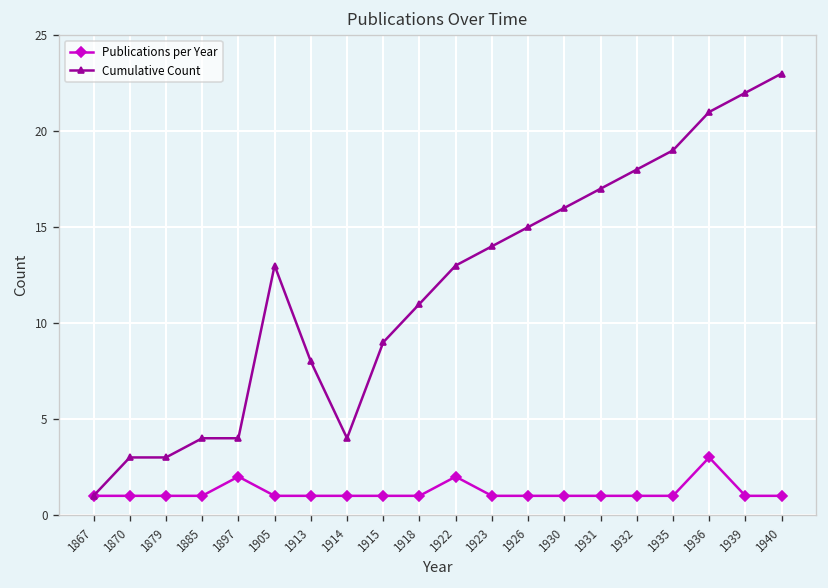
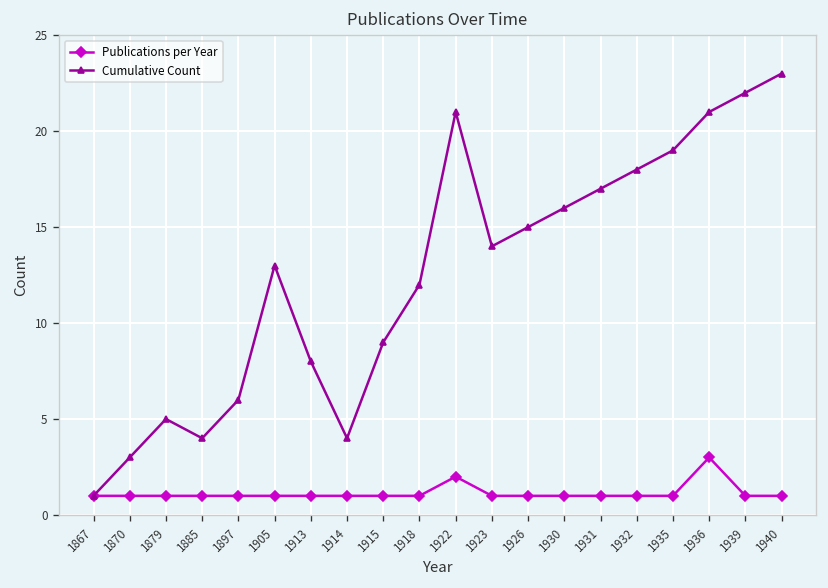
  {
    "Publications per Year": {
      "1870": 1,
      "1879": 1,
      "1885": 1,
-     "1897": 2,
+     "1897": 1,
      "1905": 1,
      "1913": 1,
      "1914": 1,
      "1915": 1,
      "1918": 1,
      "1922": 2,
      "1923": 1,
      "1926": 1,
      "1930": 1,
      "1931": 1,
      "1932": 1,
      "1935": 1,
      "1936": 3,
      "1939": 1,
      "1940": 1
    },
    "Cumulative Count": {
      "1870": 3,
-     "1879": 3,
+     "1879": 5,
      "1885": 4,
-     "1897": 4,
+     "1897": 6,
      "1905": 13,
      "1913": 8,
      "1914": 4,
      "1915": 9,
-     "1918": 11,
-     "1922": 13,
+     "1918": 12,
+     "1922": 21,
      "1923": 14,
      "1926": 15,
      "1930": 16,
      "1931": 17,
      "1932": 18,
      "1935": 19,
      "1936": 21,
      "1939": 22,
      "1940": 23
    }
  }
